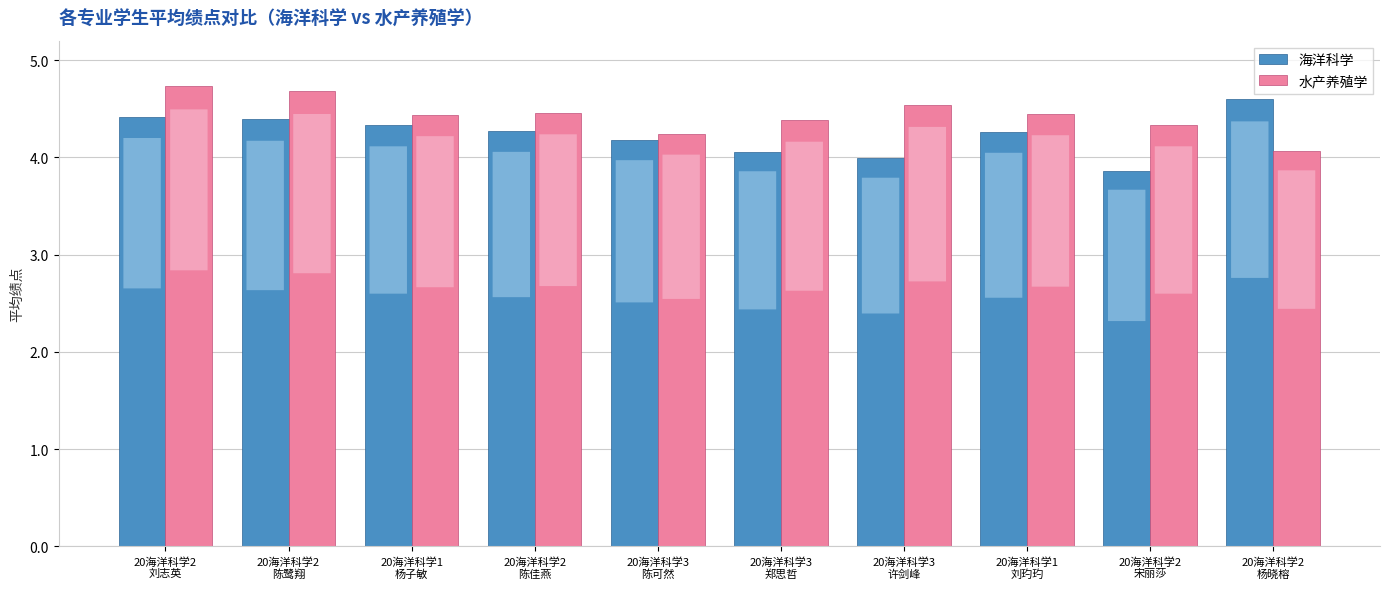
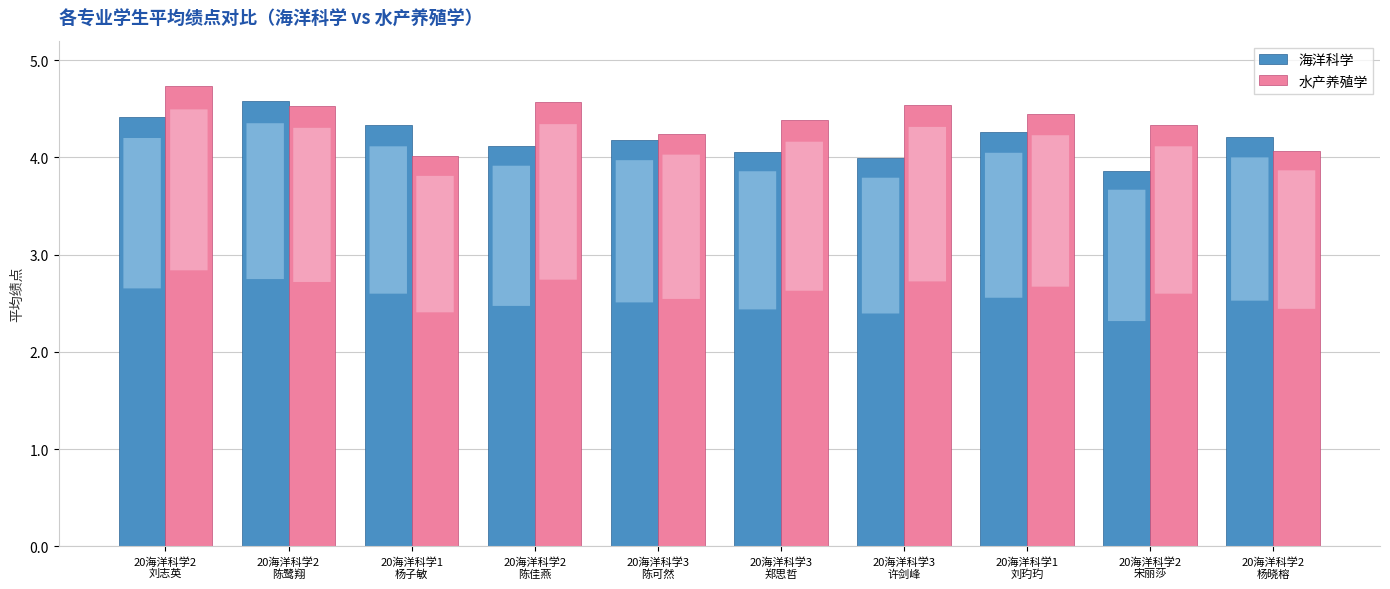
  {
    "海洋科学": {
      "20海洋科学2 刘志英": 4.4,
-     "20海洋科学2 陈鹭翔": 4.4,
+     "20海洋科学2 陈鹭翔": 4.6,
      "20海洋科学1 杨子敏": 4.3,
-     "20海洋科学2 陈佳燕": 4.3,
+     "20海洋科学2 陈佳燕": 4.1,
      "20海洋科学3 陈可然": 4.2,
      "20海洋科学3 郑思哲": 4.1,
      "20海洋科学3 许剑峰": 4.0,
      "20海洋科学1 刘玓玓": 4.3,
      "20海洋科学2 宋丽莎": 3.9,
-     "20海洋科学2 杨晓榕": 4.6
+     "20海洋科学2 杨晓榕": 4.2
    },
    "水产养殖学": {
      "20海洋科学2 刘志英": 4.7,
-     "20海洋科学2 陈鹭翔": 4.7,
-     "20海洋科学1 杨子敏": 4.4,
-     "20海洋科学2 陈佳燕": 4.5,
+     "20海洋科学2 陈鹭翔": 4.5,
+     "20海洋科学1 杨子敏": 4.0,
+     "20海洋科学2 陈佳燕": 4.6,
      "20海洋科学3 陈可然": 4.2,
      "20海洋科学3 郑思哲": 4.4,
      "20海洋科学3 许剑峰": 4.5,
      "20海洋科学1 刘玓玓": 4.5,
      "20海洋科学2 宋丽莎": 4.3,
      "20海洋科学2 杨晓榕": 4.1
    }
  }
